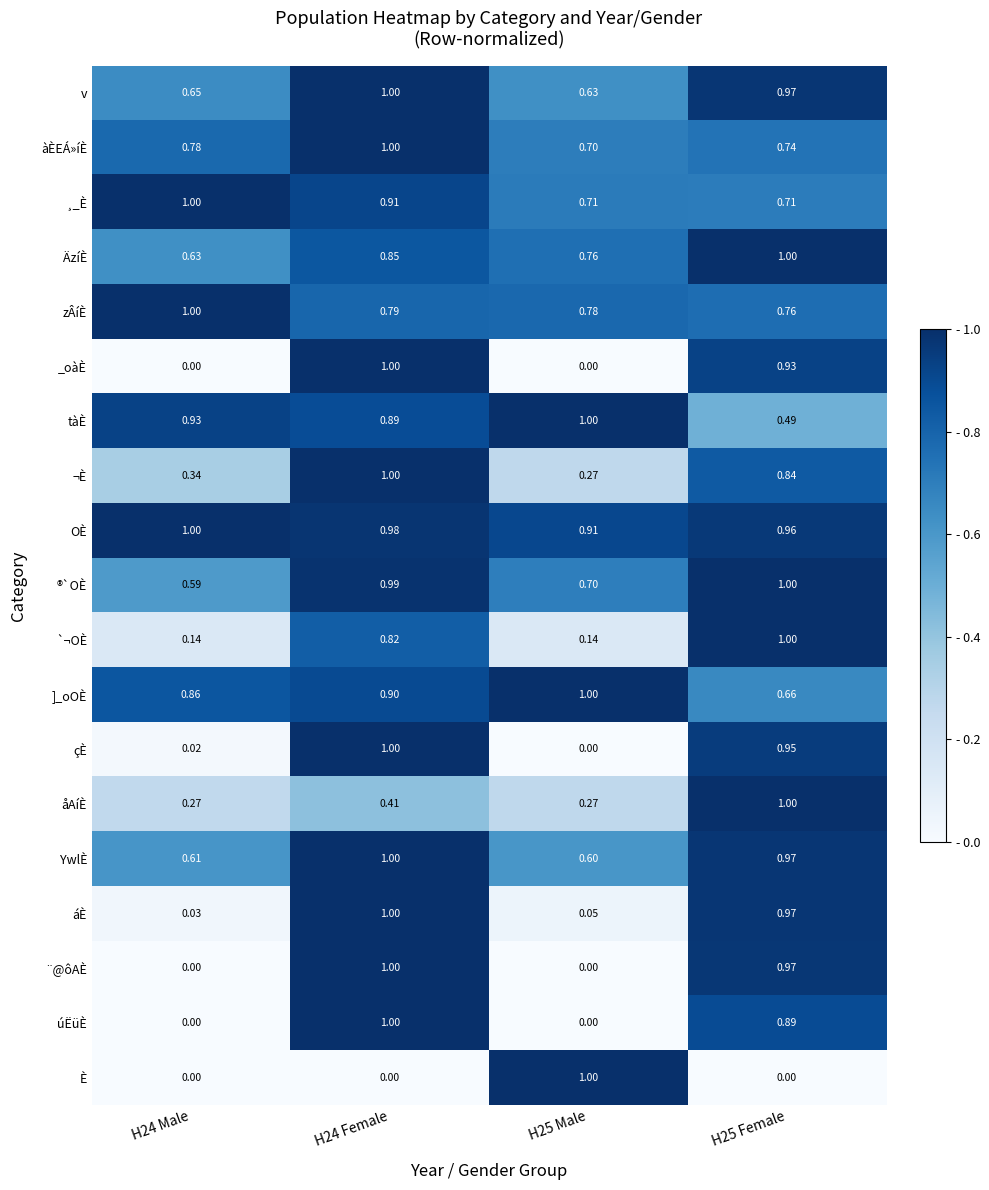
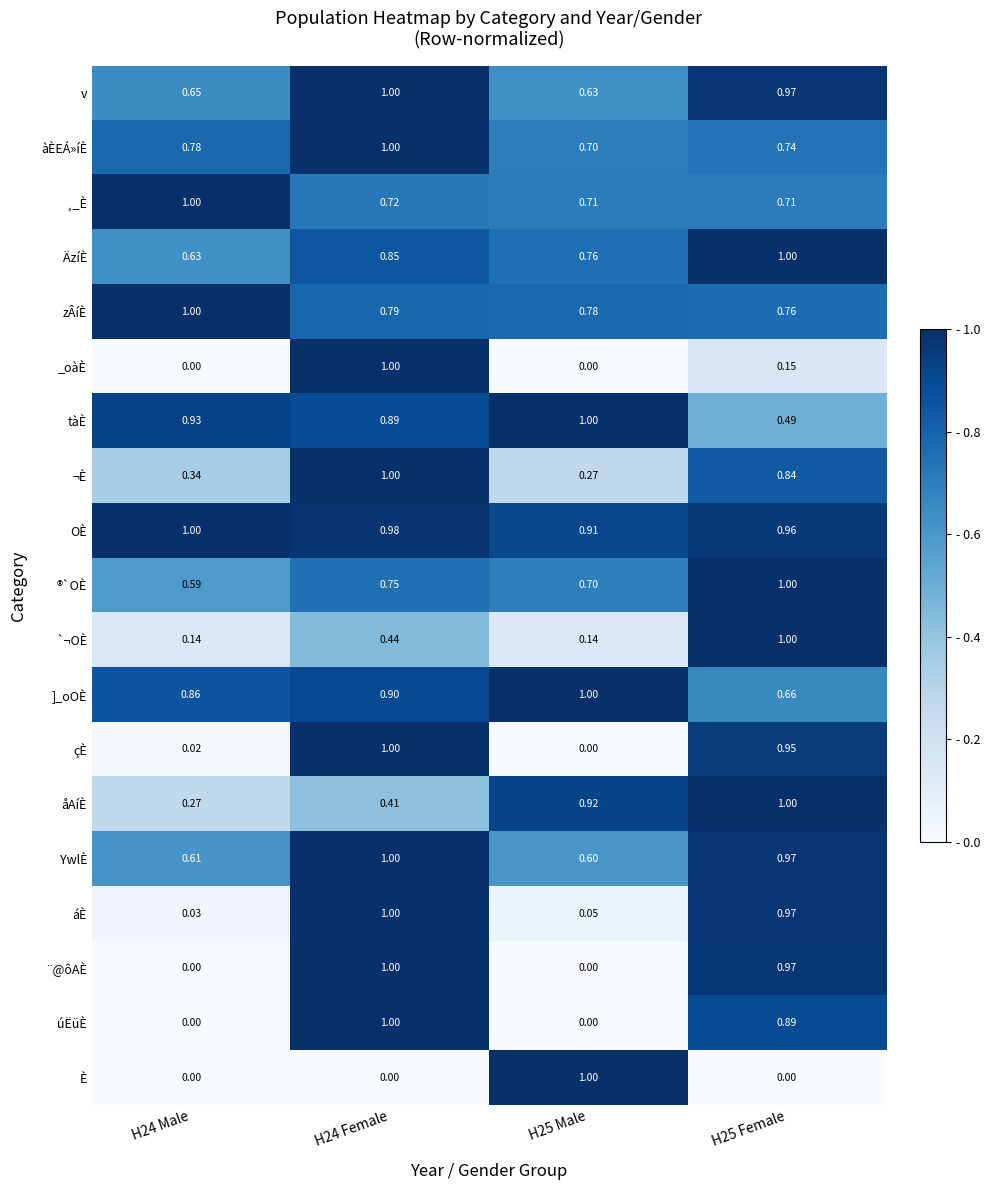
  {
    "v": {
      "H24 Male": 0.65,
      "H24 Female": 1.00,
      "H25 Male": 0.63,
      "H25 Female": 0.97
    },
    "àÈEÁ»íÈ": {
      "H24 Male": 0.78,
      "H24 Female": 1.00,
      "H25 Male": 0.70,
      "H25 Female": 0.74
    },
    "¸_È": {
      "H24 Male": 1.00,
-     "H24 Female": 0.91,
+     "H24 Female": 0.72,
      "H25 Male": 0.71,
      "H25 Female": 0.71
    },
    "ÄzíÈ": {
      "H24 Male": 0.63,
      "H24 Female": 0.85,
      "H25 Male": 0.76,
      "H25 Female": 1.00
    },
    "zÂíÈ": {
      "H24 Male": 1.00,
      "H24 Female": 0.79,
      "H25 Male": 0.78,
      "H25 Female": 0.76
    },
    "_oàÈ": {
      "H24 Male": 0.00,
      "H24 Female": 1.00,
      "H25 Male": 0.00,
-     "H25 Female": 0.93
+     "H25 Female": 0.15
    },
    "tàÈ": {
      "H24 Male": 0.93,
      "H24 Female": 0.89,
      "H25 Male": 1.00,
      "H25 Female": 0.49
    },
    "¬È": {
      "H24 Male": 0.34,
      "H24 Female": 1.00,
      "H25 Male": 0.27,
      "H25 Female": 0.84
    },
    "OÈ": {
      "H24 Male": 1.00,
      "H24 Female": 0.98,
      "H25 Male": 0.91,
      "H25 Female": 0.96
    },
    "®`OÈ": {
      "H24 Male": 0.59,
-     "H24 Female": 0.99,
+     "H24 Female": 0.75,
      "H25 Male": 0.70,
      "H25 Female": 1.00
    },
    "`¬OÈ": {
      "H24 Male": 0.14,
-     "H24 Female": 0.82,
+     "H24 Female": 0.44,
      "H25 Male": 0.14,
      "H25 Female": 1.00
    },
    "]_oOÈ": {
      "H24 Male": 0.86,
      "H24 Female": 0.90,
      "H25 Male": 1.00,
      "H25 Female": 0.66
    },
    "çÈ": {
      "H24 Male": 0.02,
      "H24 Female": 1.00,
      "H25 Male": 0.00,
      "H25 Female": 0.95
    },
    "åAíÈ": {
      "H24 Male": 0.27,
      "H24 Female": 0.41,
-     "H25 Male": 0.27,
+     "H25 Male": 0.92,
      "H25 Female": 1.00
    },
    "YwlÈ": {
      "H24 Male": 0.61,
      "H24 Female": 1.00,
      "H25 Male": 0.60,
      "H25 Female": 0.97
    },
    "áÈ": {
      "H24 Male": 0.03,
      "H24 Female": 1.00,
      "H25 Male": 0.05,
      "H25 Female": 0.97
    },
    "¨@ôAÈ": {
      "H24 Male": 0.00,
      "H24 Female": 1.00,
      "H25 Male": 0.00,
      "H25 Female": 0.97
    },
    "úËüÈ": {
      "H24 Male": 0.00,
      "H24 Female": 1.00,
      "H25 Male": 0.00,
      "H25 Female": 0.89
    },
    "È": {
      "H24 Male": 0.00,
      "H24 Female": 0.00,
      "H25 Male": 1.00,
      "H25 Female": 0.00
    }
  }
